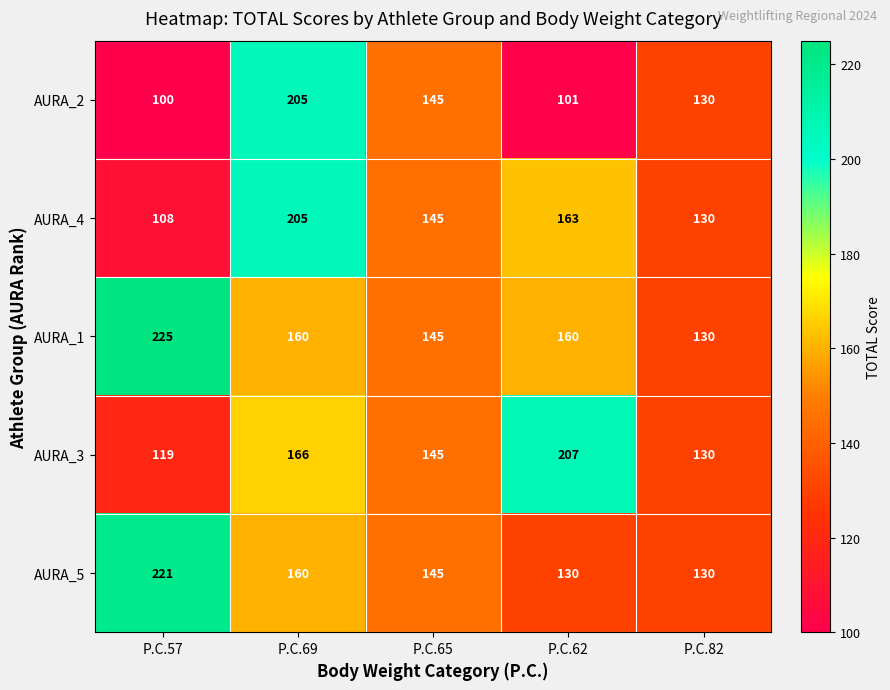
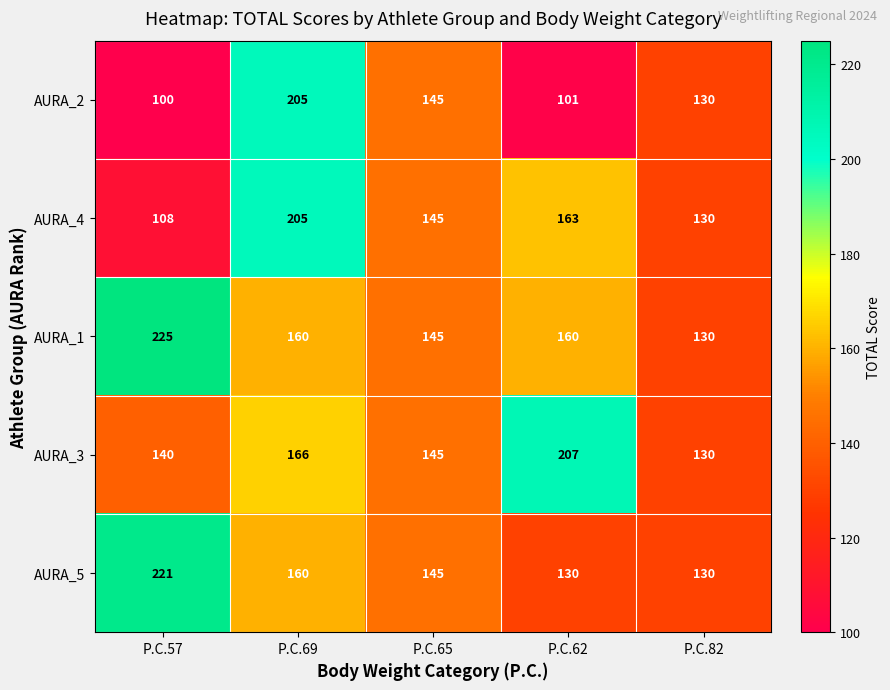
  {
    "AURA_2": {
      "P.C.57": 100,
      "P.C.69": 205,
      "P.C.65": 145,
      "P.C.62": 101,
      "P.C.82": 130
    },
    "AURA_4": {
      "P.C.57": 108,
      "P.C.69": 205,
      "P.C.65": 145,
      "P.C.62": 163,
      "P.C.82": 130
    },
    "AURA_1": {
      "P.C.57": 225,
      "P.C.69": 160,
      "P.C.65": 145,
      "P.C.62": 160,
      "P.C.82": 130
    },
    "AURA_3": {
-     "P.C.57": 119,
+     "P.C.57": 140,
      "P.C.69": 166,
      "P.C.65": 145,
      "P.C.62": 207,
      "P.C.82": 130
    },
    "AURA_5": {
      "P.C.57": 221,
      "P.C.69": 160,
      "P.C.65": 145,
      "P.C.62": 130,
      "P.C.82": 130
    }
  }
